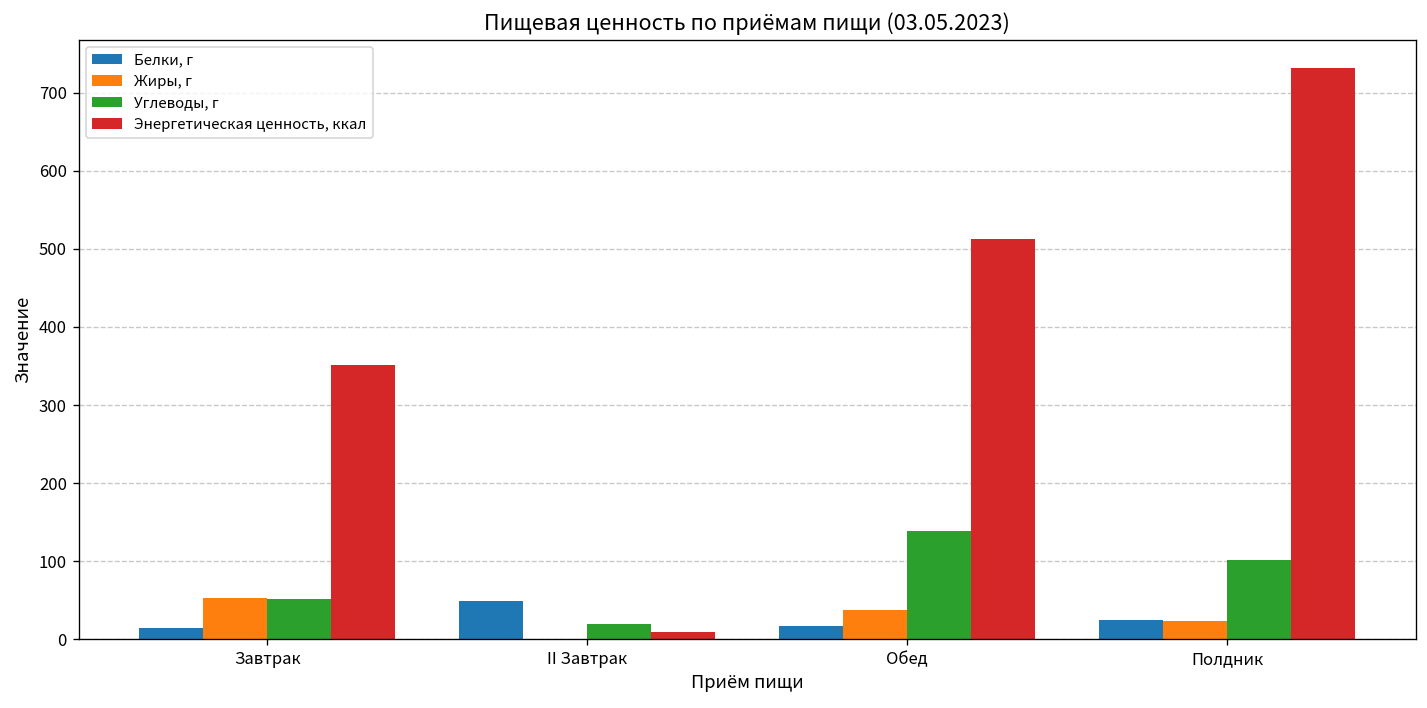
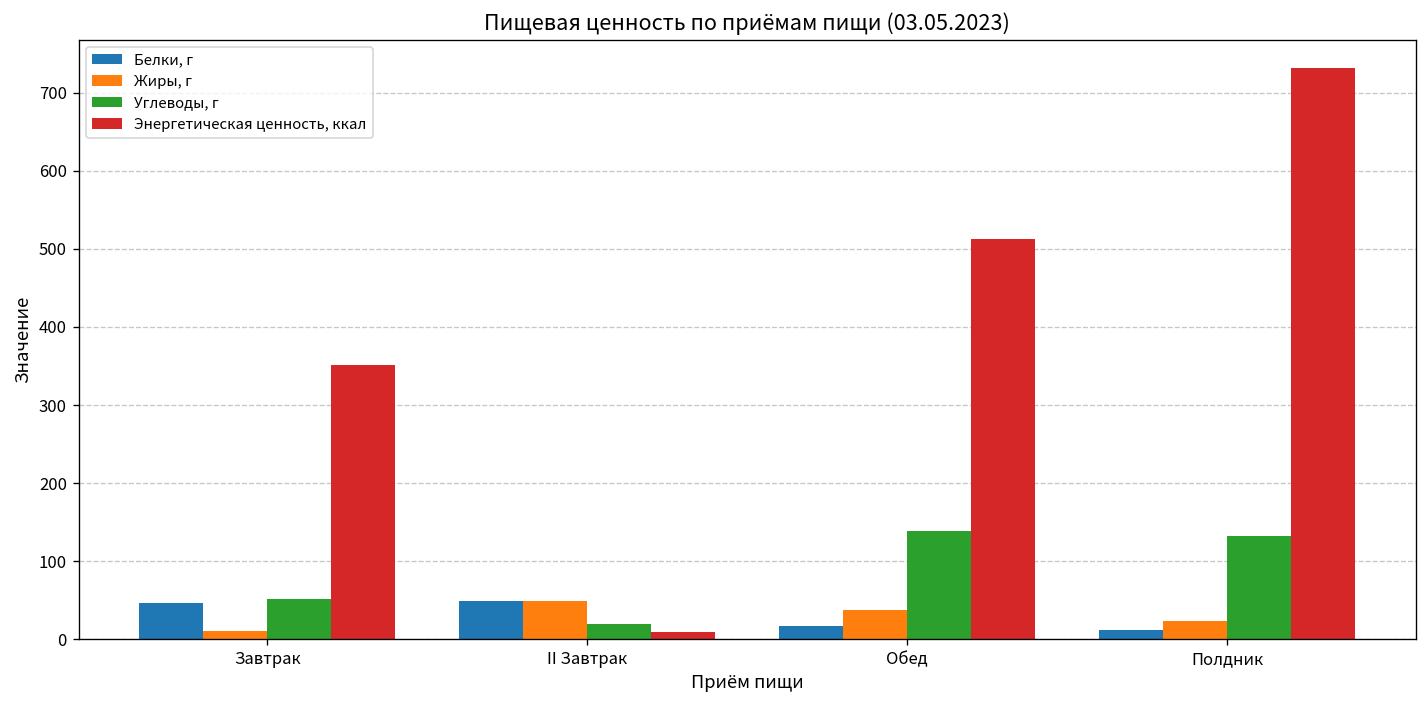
  {
    "Белки, г": {
-     "Завтрак": 10,
+     "Завтрак": 50,
      "II Завтрак": 50,
      "Обед": 20,
-     "Полдник": 20
+     "Полдник": 10
    },
    "Жиры, г": {
-     "Завтрак": 50,
-     "II Завтрак": 0,
+     "Завтрак": 10,
+     "II Завтрак": 50,
      "Обед": 40,
      "Полдник": 20
    },
    "Углеводы, г": {
      "Завтрак": 50,
      "II Завтрак": 20,
      "Обед": 140,
-     "Полдник": 100
+     "Полдник": 130
    },
    "Энергетическая ценность, ккал": {
      "Завтрак": 350,
      "II Завтрак": 10,
      "Обед": 510,
      "Полдник": 730
    }
  }
